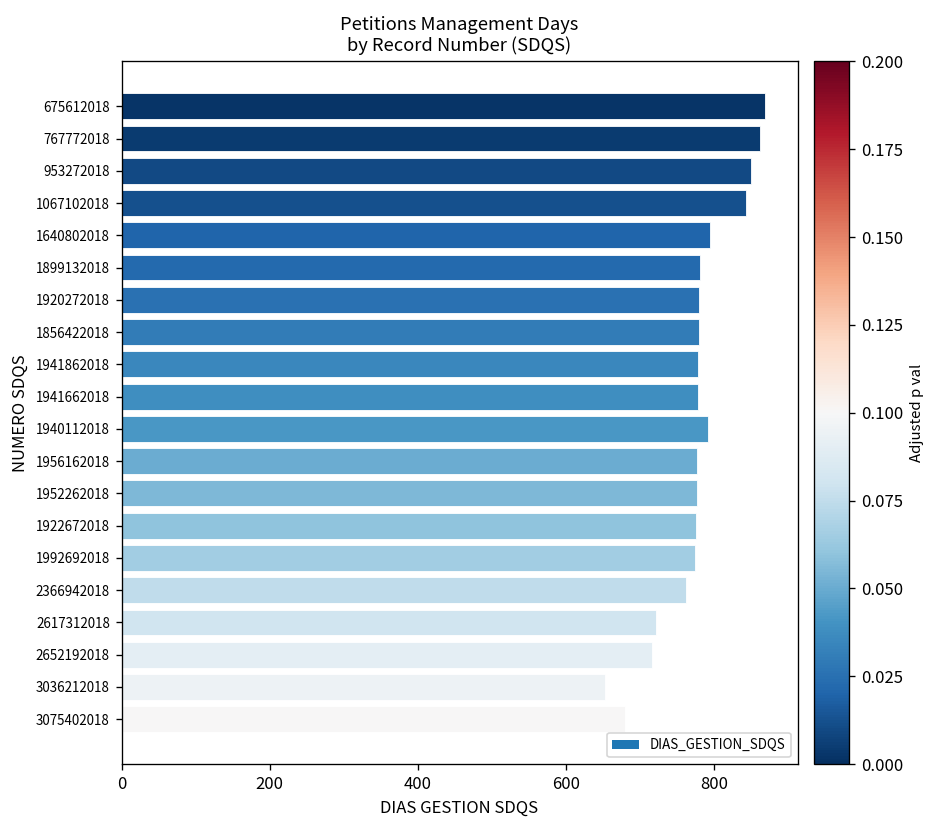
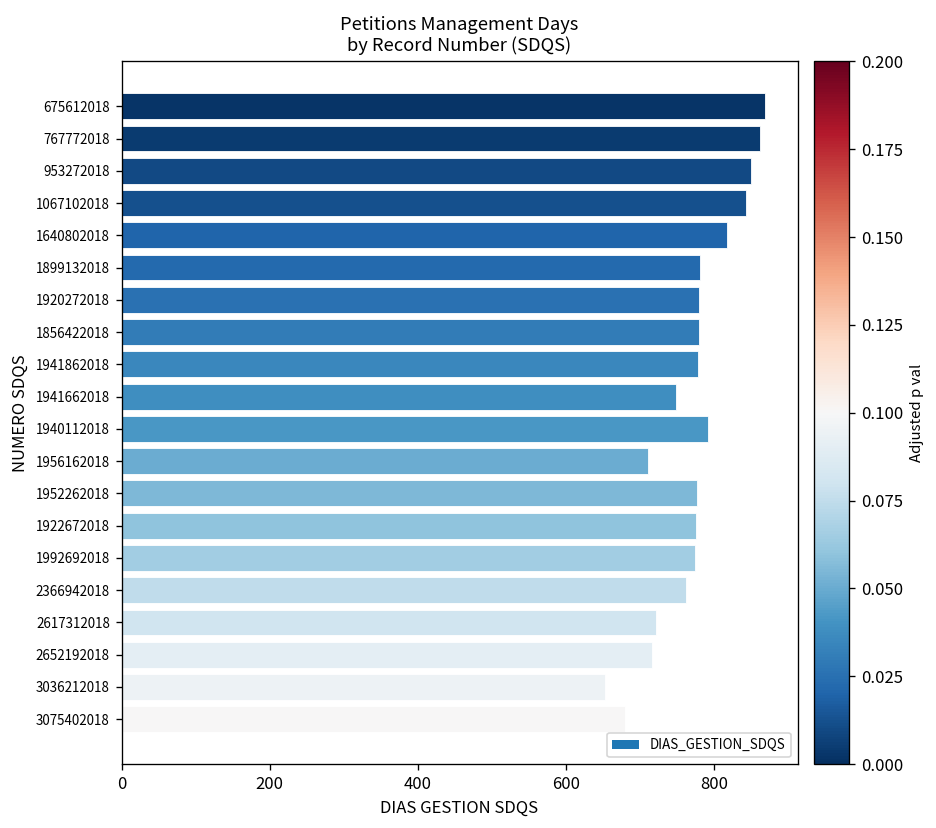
  {
    "675612018": 870,
    "767772018": 860,
    "953272018": 850,
    "1067102018": 840,
-   "1640802018": 790,
+   "1640802018": 820,
    "1899132018": 780,
    "1920272018": 780,
    "1856422018": 780,
    "1941862018": 780,
-   "1941662018": 780,
+   "1941662018": 750,
    "1940112018": 790,
-   "1956162018": 780,
+   "1956162018": 710,
    "1952262018": 780,
    "1922672018": 780,
    "1992692018": 770,
    "2366942018": 760,
    "2617312018": 720,
    "2652192018": 720,
    "3036212018": 650,
    "3075402018": 680
  }
